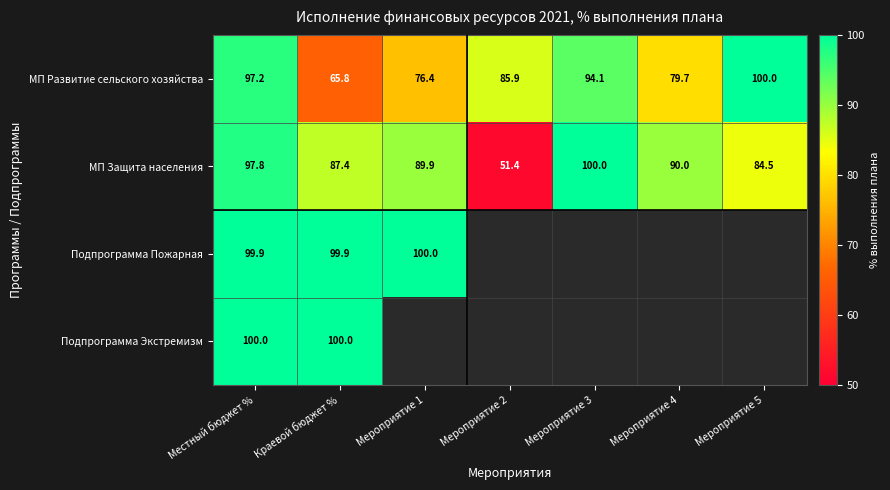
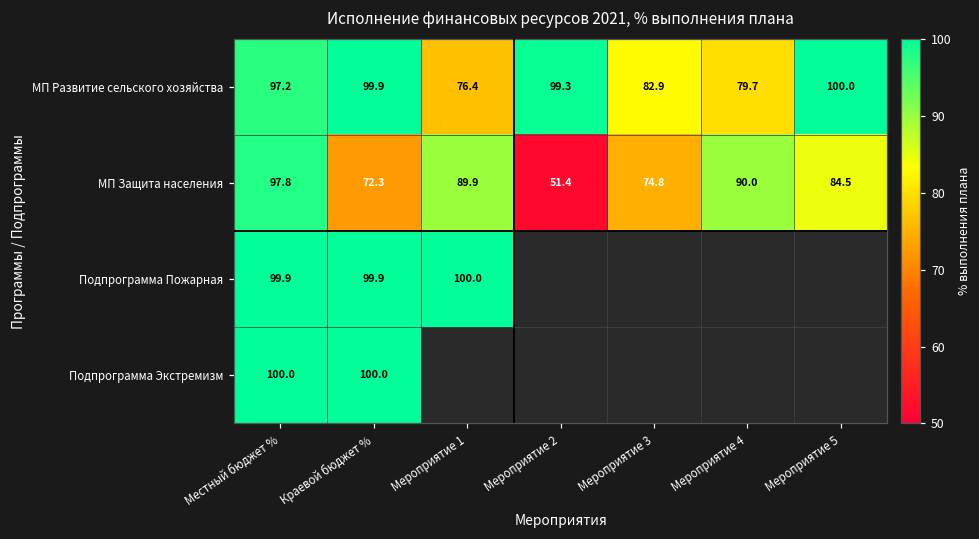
  {
    "МП Развитие сельского хозяйства": {
      "Местный бюджет %": 97.2,
-     "Краевой бюджет %": 65.8,
+     "Краевой бюджет %": 99.9,
      "Мероприятие 1": 76.4,
-     "Мероприятие 2": 85.9,
-     "Мероприятие 3": 94.1,
+     "Мероприятие 2": 99.3,
+     "Мероприятие 3": 82.9,
      "Мероприятие 4": 79.7,
      "Мероприятие 5": 100.0
    },
    "МП Защита населения": {
      "Местный бюджет %": 97.8,
-     "Краевой бюджет %": 87.4,
+     "Краевой бюджет %": 72.3,
      "Мероприятие 1": 89.9,
      "Мероприятие 2": 51.4,
-     "Мероприятие 3": 100.0,
+     "Мероприятие 3": 74.8,
      "Мероприятие 4": 90.0,
      "Мероприятие 5": 84.5
    },
    "Подпрограмма Пожарная": {
      "Местный бюджет %": 99.9,
      "Краевой бюджет %": 99.9,
      "Мероприятие 1": 100.0
    },
    "Подпрограмма Экстремизм": {
      "Местный бюджет %": 100.0,
      "Краевой бюджет %": 100.0
    }
  }
